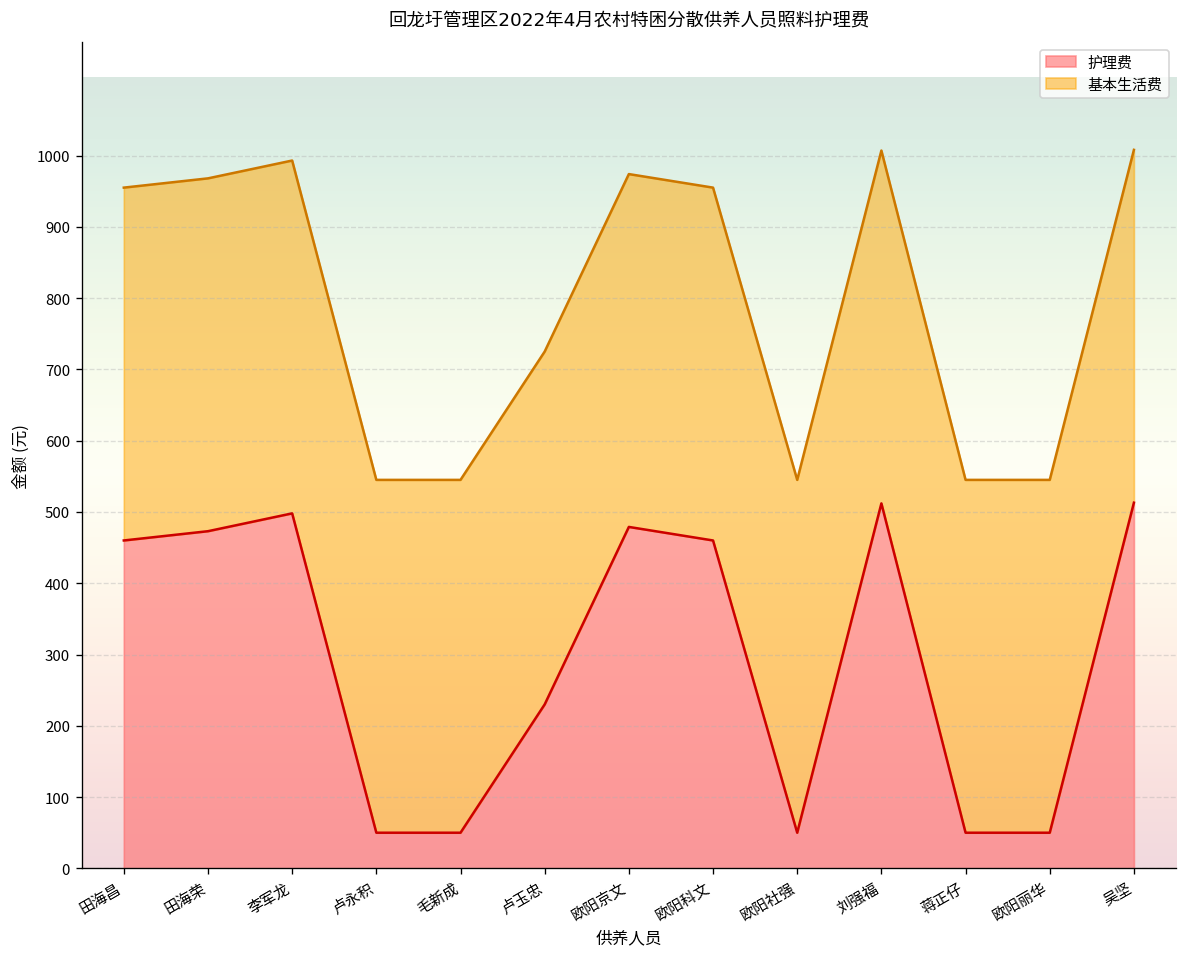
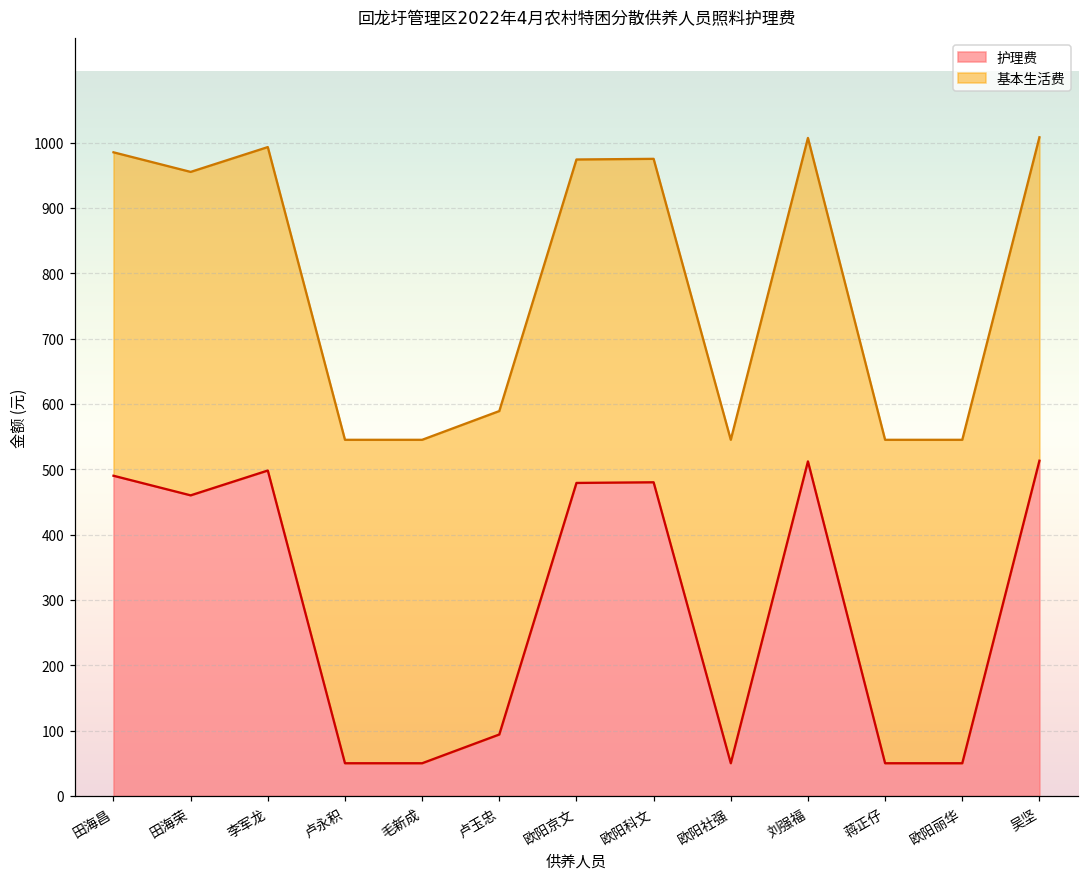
  {
    "护理费": {
-     "田海昌": 460,
-     "田海荣": 470,
+     "田海昌": 490,
+     "田海荣": 460,
      "李军龙": 500,
      "卢永积": 50,
      "毛新成": 50,
-     "卢玉忠": 230,
+     "卢玉忠": 90,
      "欧阳京文": 480,
-     "欧阳科文": 460,
+     "欧阳科文": 480,
      "欧阳社强": 50,
      "刘强福": 510,
      "蒋正仔": 50,
      "欧阳丽华": 50,
      "吴坚": 510
    },
    "基本生活费": {
      "田海昌": 500,
      "田海荣": 500,
      "李军龙": 500,
      "卢永积": 500,
      "毛新成": 500,
      "卢玉忠": 500,
      "欧阳京文": 500,
      "欧阳科文": 500,
      "欧阳社强": 500,
      "刘强福": 500,
      "蒋正仔": 500,
      "欧阳丽华": 500,
      "吴坚": 500
    }
  }
